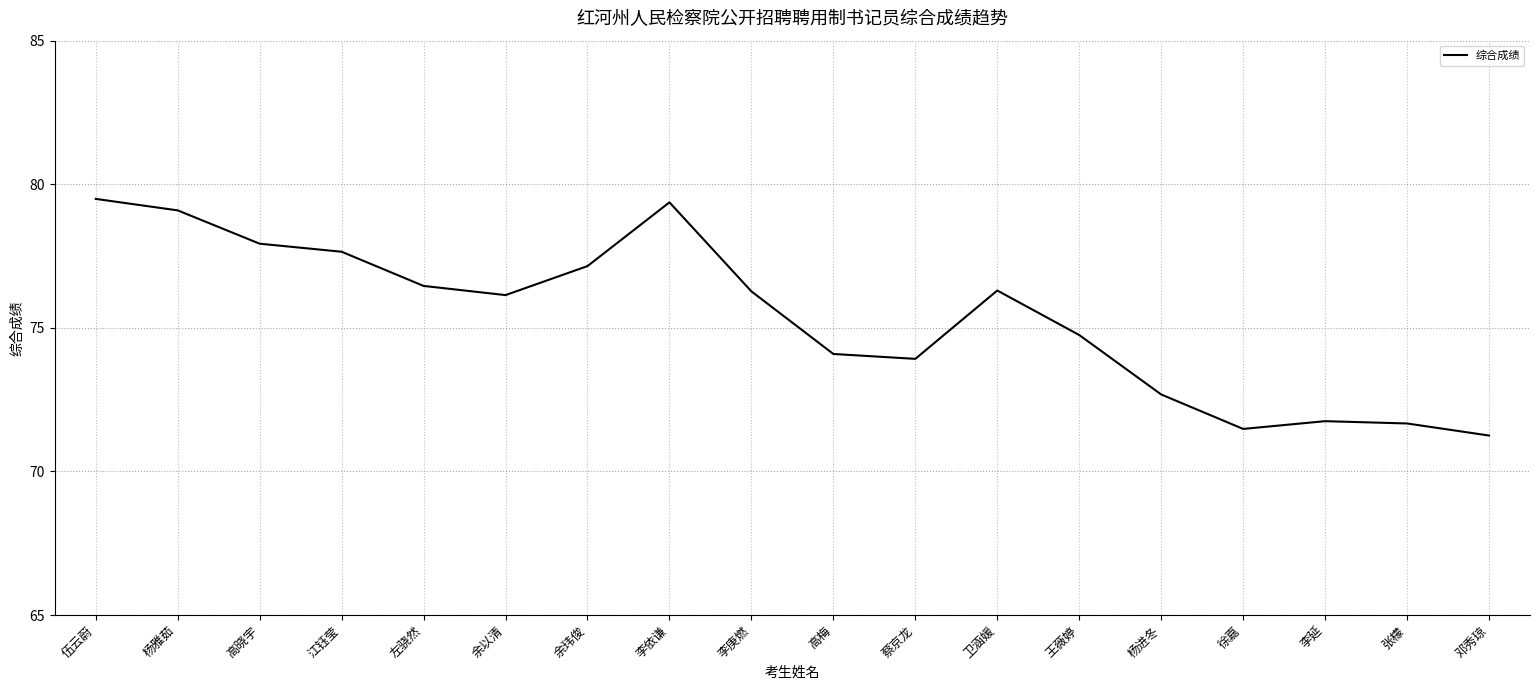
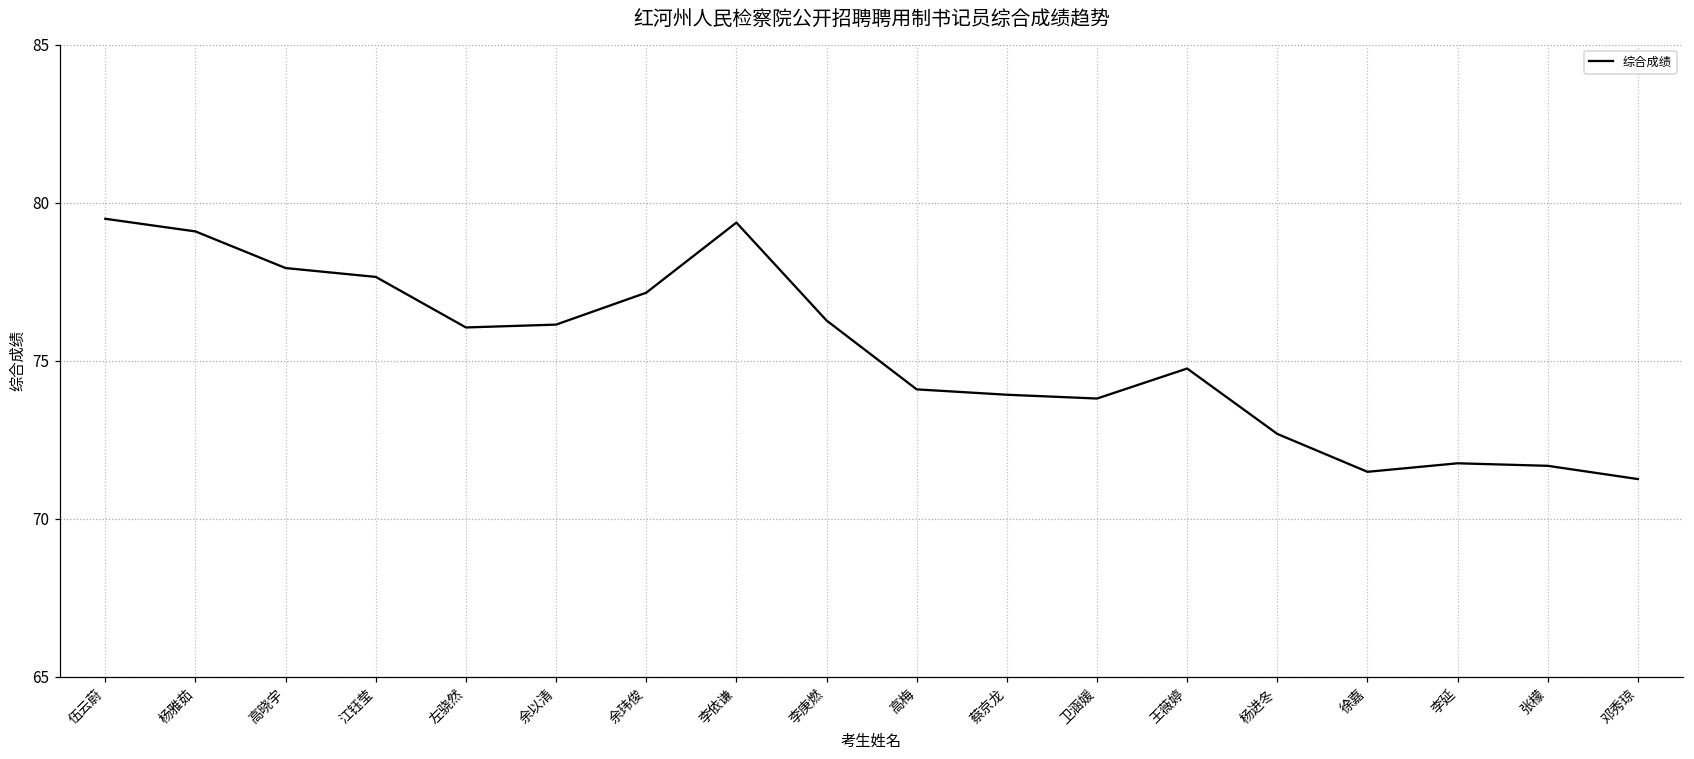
  {
    "伍云蔚": 79.5,
    "杨雅茹": 79.1,
    "高晓宇": 77.9,
    "江钰莹": 77.7,
-   "左骁然": 76.5,
+   "左骁然": 76.1,
    "余以清": 76.1,
    "余玮俊": 77.2,
    "李依谦": 79.4,
    "李庚燃": 76.3,
    "高梅": 74.1,
    "蔡京龙": 73.9,
-   "卫涵媛": 76.3,
+   "卫涵媛": 73.8,
    "王薇婷": 74.8,
    "杨进冬": 72.7,
    "徐嘉": 71.5,
    "李延": 71.8,
    "张檬": 71.7,
    "邓秀琼": 71.3
  }
